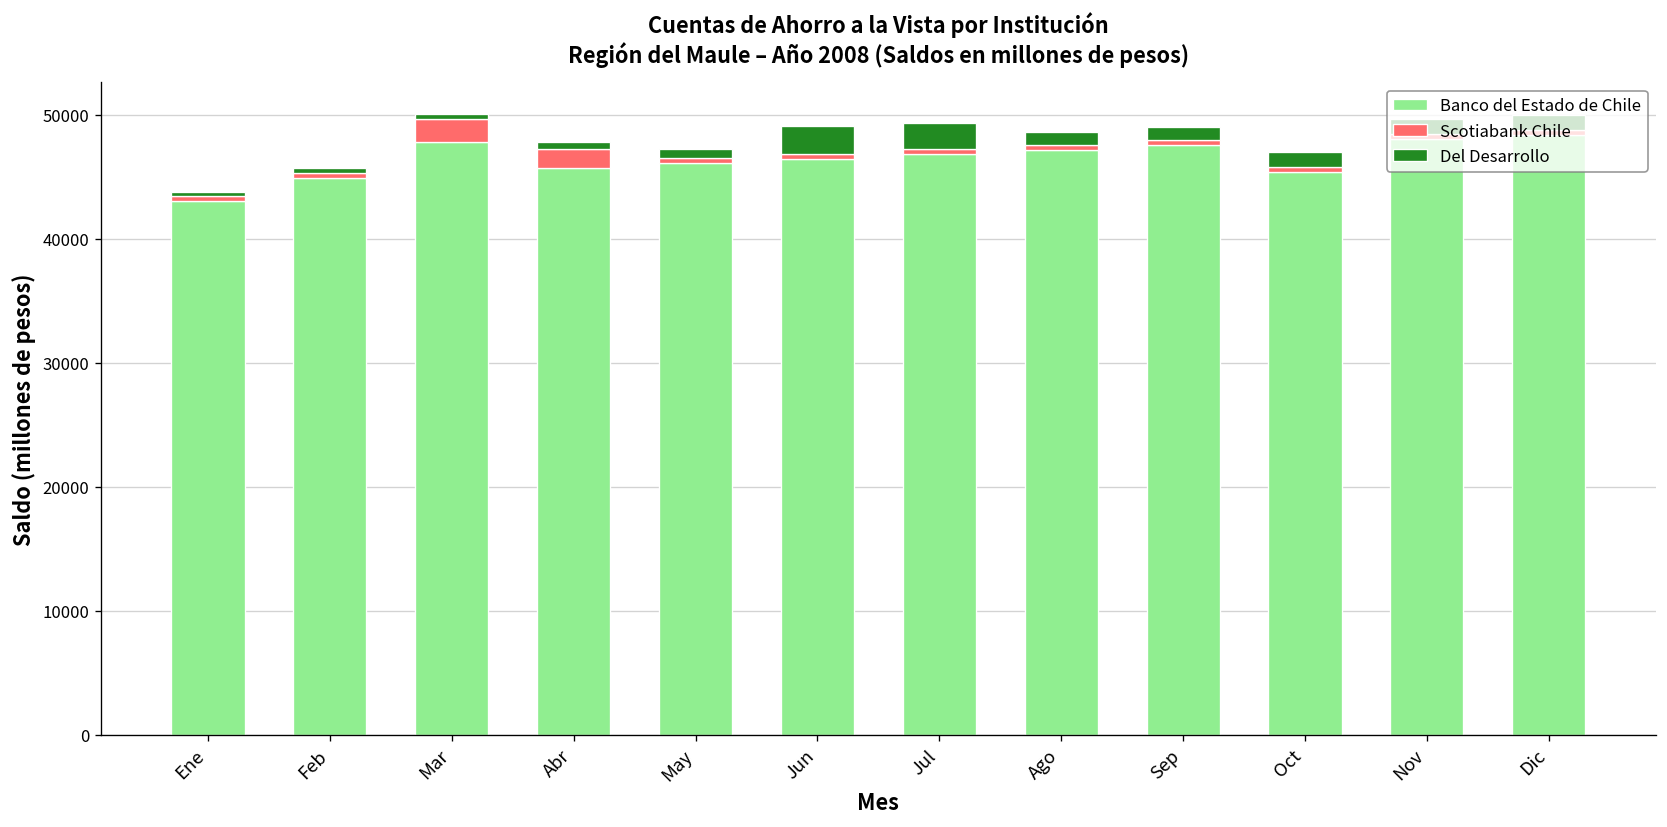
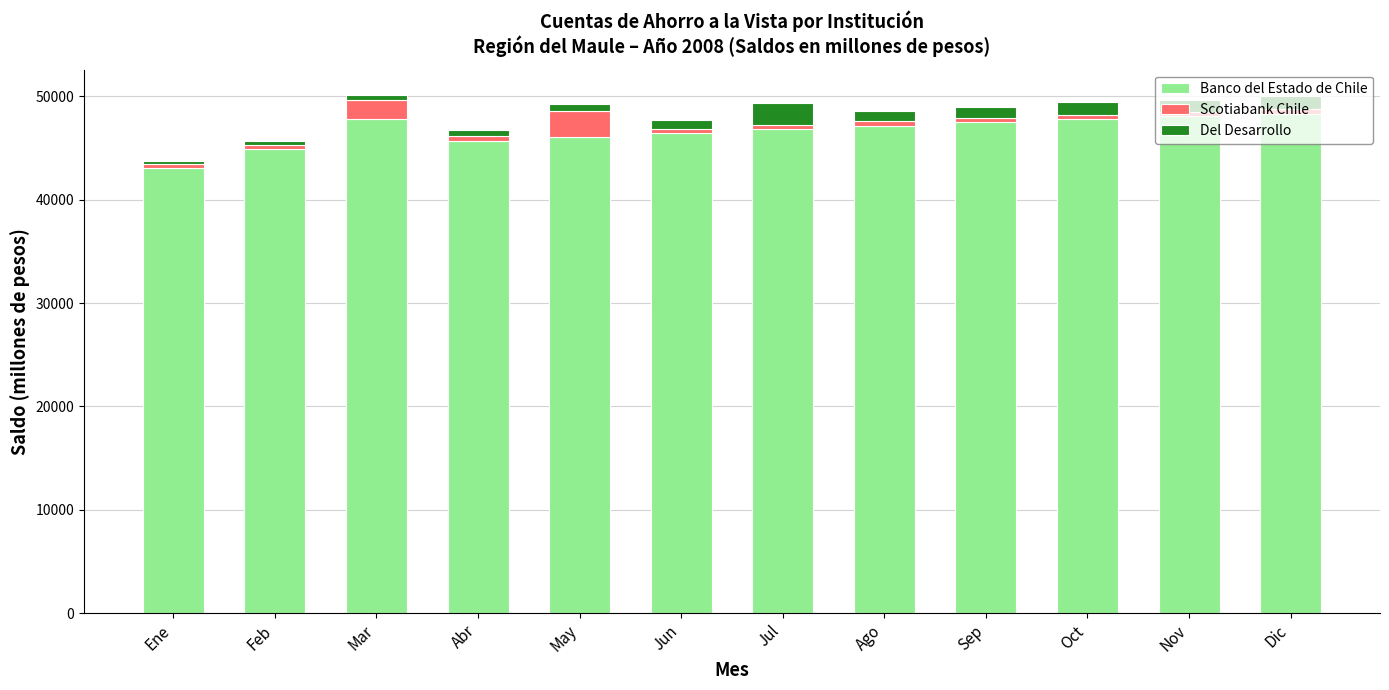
  {
    "Banco del Estado de Chile": {
      "Ene": 43000,
      "Feb": 44900,
      "Mar": 47800,
      "Abr": 45700,
      "May": 46100,
      "Jun": 46400,
      "Jul": 46800,
      "Ago": 47200,
      "Sep": 47500,
-     "Oct": 45400
+     "Oct": 47800
    },
    "Scotiabank Chile": {
      "Ene": 400,
      "Feb": 400,
      "Mar": 1900,
-     "Abr": 1500,
-     "May": 400,
+     "Abr": 400,
+     "May": 2500,
      "Jun": 400,
      "Jul": 400,
      "Ago": 400,
      "Sep": 400,
      "Oct": 400
    },
    "Del Desarrollo": {
      "Ene": 300,
      "Feb": 400,
      "Mar": 400,
      "Abr": 600,
      "May": 700,
-     "Jun": 2300,
+     "Jun": 900,
      "Jul": 2100,
      "Ago": 1000,
      "Sep": 1100,
      "Oct": 1200
    }
  }
